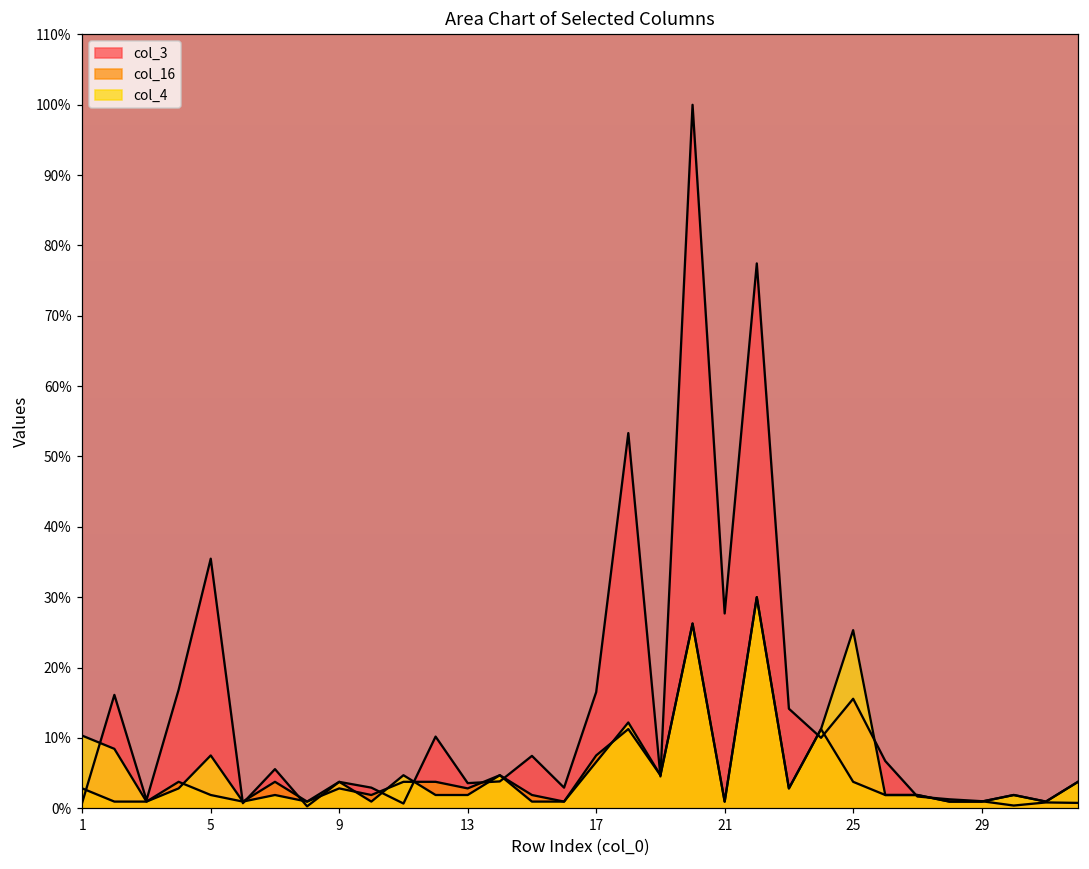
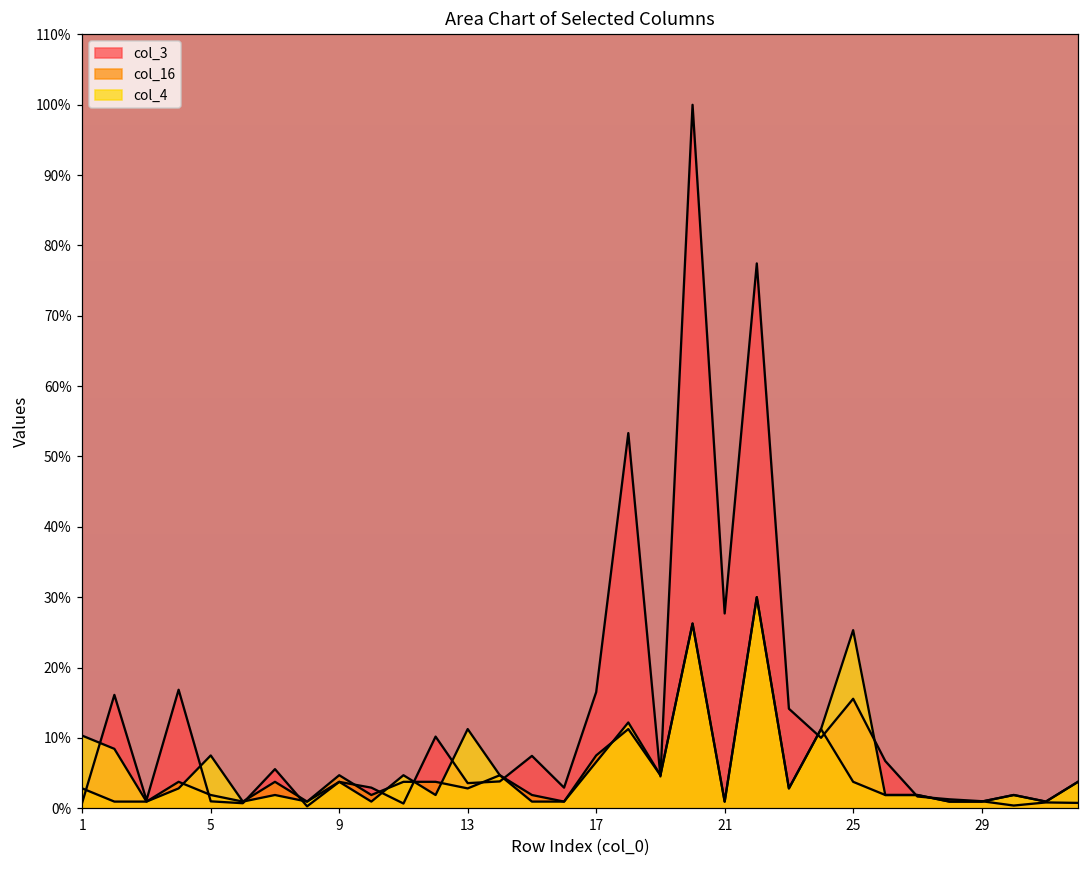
  {
    "col_3": {
      "1": "1%",
-     "5": "35%",
+     "5": "1%",
      "13": "4%",
      "17": "17%",
      "21": "28%",
      "25": "16%"
    },
    "col_16": {
      "1": "3%",
      "5": "2%",
-     "9": "3%",
+     "9": "5%",
      "13": "3%",
      "17": "8%",
      "25": "4%"
    },
    "col_4": {
      "1": "10%",
      "5": "8%",
-     "13": "2%",
+     "13": "11%",
      "17": "7%",
      "25": "25%"
    }
  }
